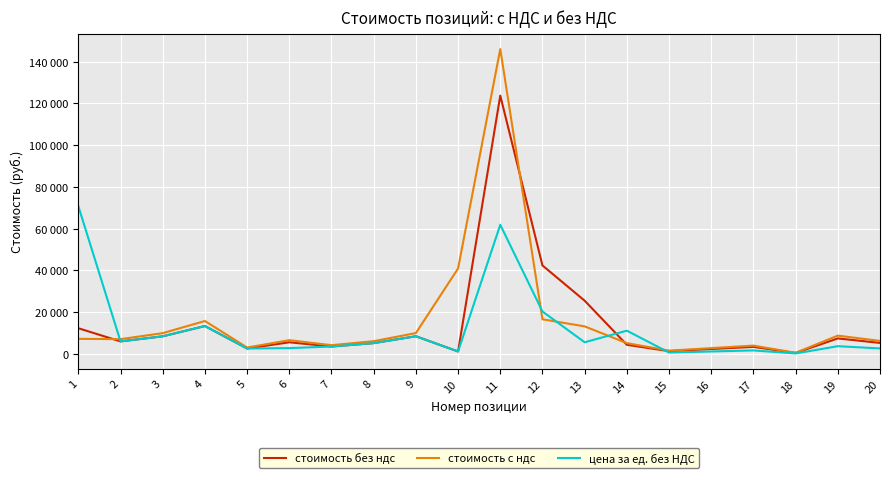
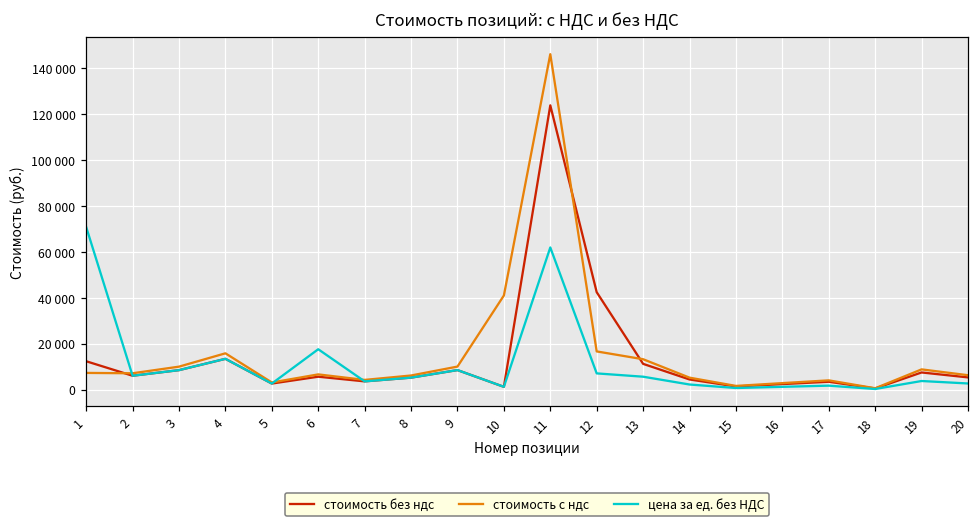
  {
    "стоимость без ндс": {
      "1": 12000,
      "11": 124000,
      "12": 42000,
-     "13": 26000,
+     "13": 11000,
      "19": 7000
    },
    "стоимость с ндс": {
      "1": 7000,
      "3": 10000,
      "4": 16000,
      "9": 10000,
      "10": 41000,
      "11": 146000,
      "12": 17000,
      "13": 13000,
      "19": 9000
    },
    "цена за ед. без НДС": {
      "1": 71000,
-     "6": 3000,
+     "6": 18000,
      "11": 62000,
-     "12": 20000,
+     "12": 7000,
      "13": 6000,
-     "14": 11000,
+     "14": 2000,
      "17": 2000,
      "19": 4000,
      "20": 3000
    }
  }
